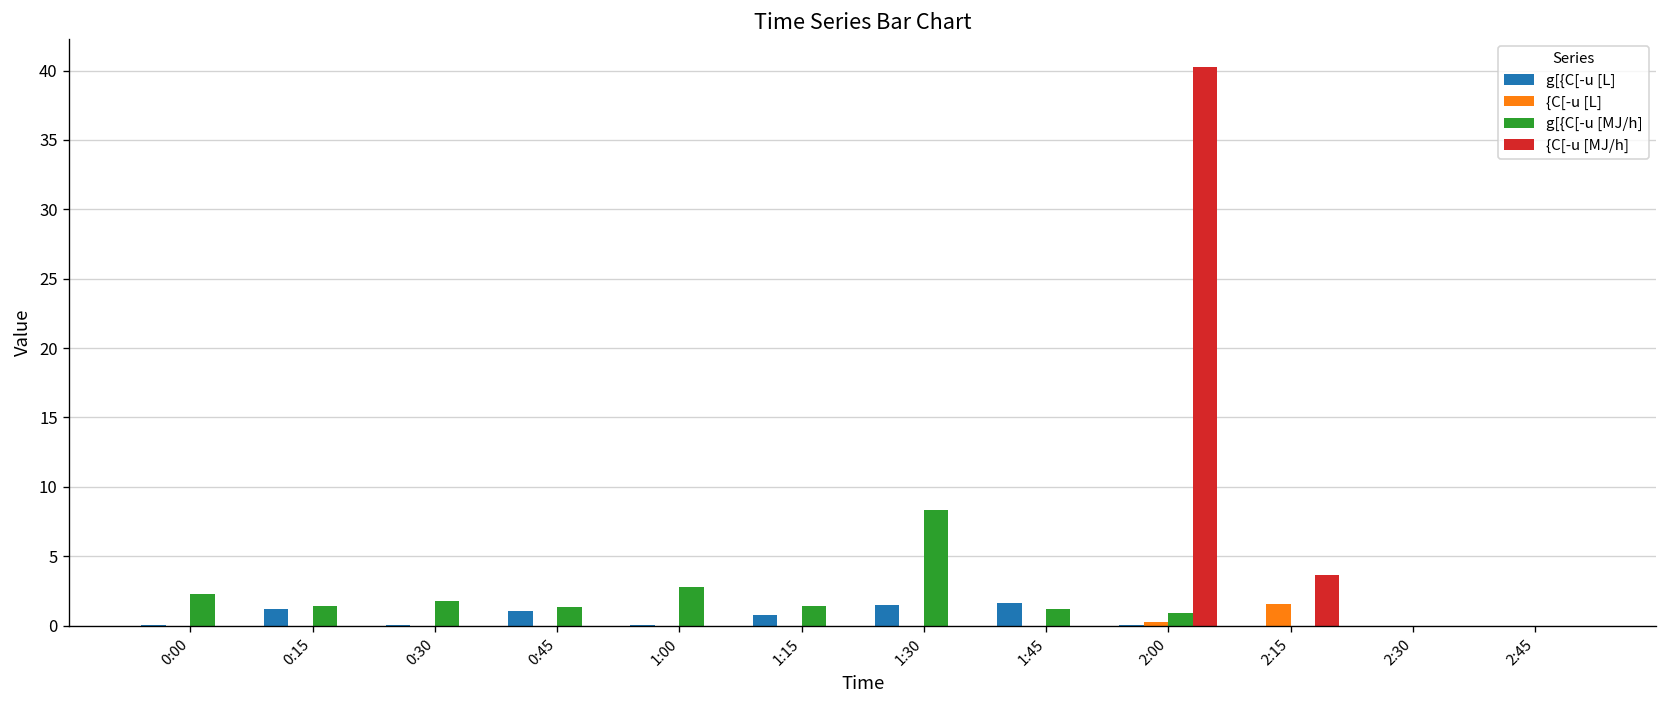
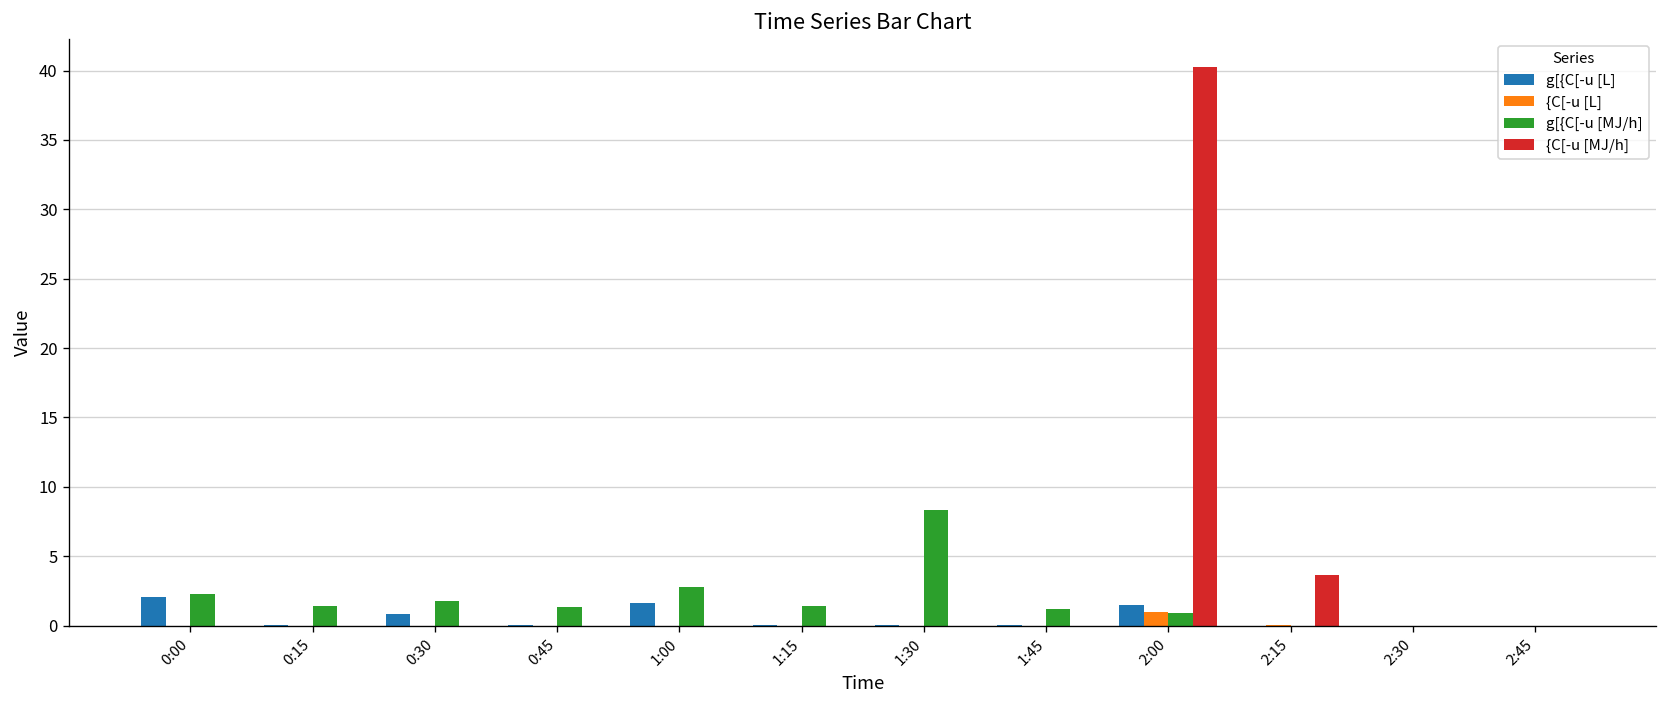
  {
    "g[{C[-u [L]": {
-     "0:00": 0.0,
-     "0:15": 1.2,
-     "0:30": 0.0,
-     "0:45": 1.0,
-     "1:00": 0.0,
-     "1:15": 0.8,
-     "1:30": 1.5,
-     "1:45": 1.6,
-     "2:00": 0.0,
+     "0:00": 2.1,
+     "0:15": 0.0,
+     "0:30": 0.8,
+     "0:45": 0.0,
+     "1:00": 1.6,
+     "1:15": 0.0,
+     "1:30": 0.1,
+     "1:45": 0.0,
+     "2:00": 1.5,
      "2:15": 0.0,
      "2:30": 0.0,
      "2:45": 0.0
    },
    "{C[-u [L]": {
      "0:00": 0.0,
      "0:15": 0.0,
      "0:30": 0.0,
      "0:45": 0.0,
      "1:00": 0.0,
      "1:15": 0.0,
      "1:30": 0.0,
      "1:45": 0.0,
-     "2:00": 0.3,
-     "2:15": 1.6,
+     "2:00": 1.0,
+     "2:15": 0.0,
      "2:30": 0.0,
      "2:45": 0.0
    },
    "g[{C[-u [MJ/h]": {
      "0:00": 2.3,
      "0:15": 1.4,
      "0:30": 1.8,
      "0:45": 1.3,
      "1:00": 2.8,
      "1:15": 1.4,
      "1:30": 8.3,
      "1:45": 1.2,
      "2:00": 0.9,
      "2:15": 0.0,
      "2:30": 0.0,
      "2:45": 0.0
    },
    "{C[-u [MJ/h]": {
      "0:00": 0.0,
      "0:15": 0.0,
      "0:30": 0.0,
      "0:45": 0.0,
      "1:00": 0.0,
      "1:15": 0.0,
      "1:30": 0.0,
      "1:45": 0.0,
      "2:00": 40.3,
      "2:15": 3.7,
      "2:30": 0.0,
      "2:45": 0.0
    }
  }
